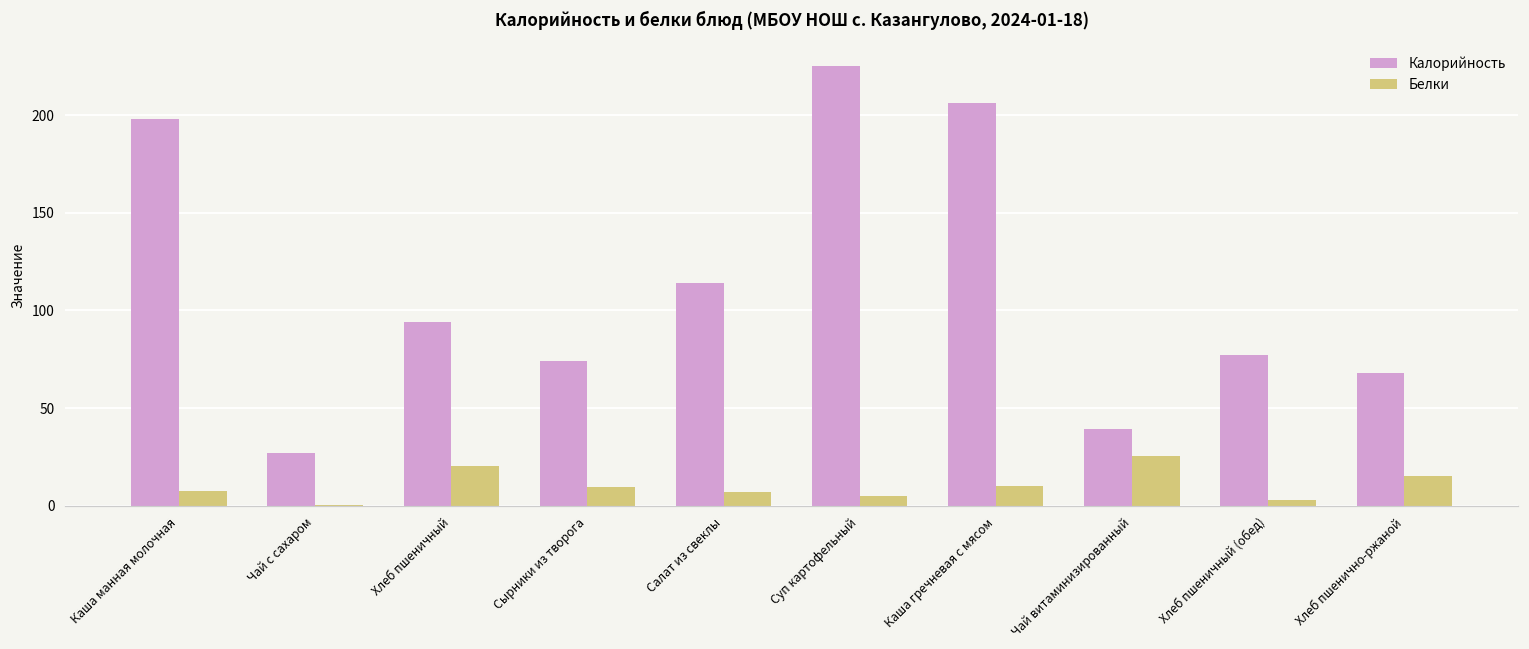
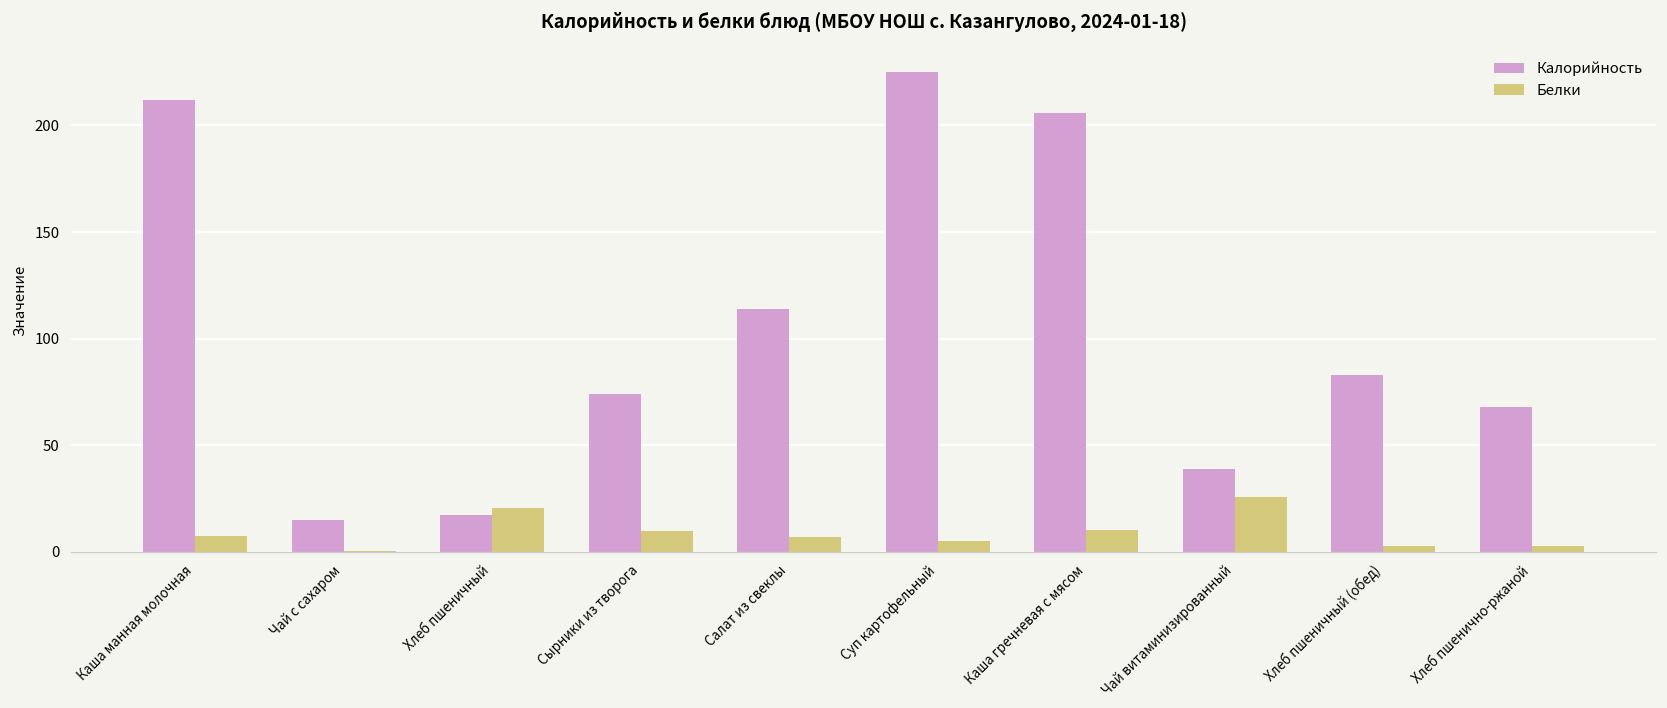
  {
    "Калорийность": {
-     "Каша манная молочная": 198,
-     "Чай с сахаром": 27,
-     "Хлеб пшеничный": 94,
+     "Каша манная молочная": 212,
+     "Чай с сахаром": 15,
+     "Хлеб пшеничный": 17,
      "Сырники из творога": 74,
      "Салат из свеклы": 114,
      "Суп картофельный": 225,
      "Каша гречневая с мясом": 206,
      "Чай витаминизированный": 39,
-     "Хлеб пшеничный (обед)": 77,
+     "Хлеб пшеничный (обед)": 83,
      "Хлеб пшенично-ржаной": 68
    },
    "Белки": {
      "Каша манная молочная": 7,
      "Хлеб пшеничный": 20,
      "Сырники из творога": 10,
      "Салат из свеклы": 7,
      "Суп картофельный": 5,
      "Каша гречневая с мясом": 10,
      "Чай витаминизированный": 26,
      "Хлеб пшеничный (обед)": 3,
-     "Хлеб пшенично-ржаной": 15
+     "Хлеб пшенично-ржаной": 2
    }
  }
